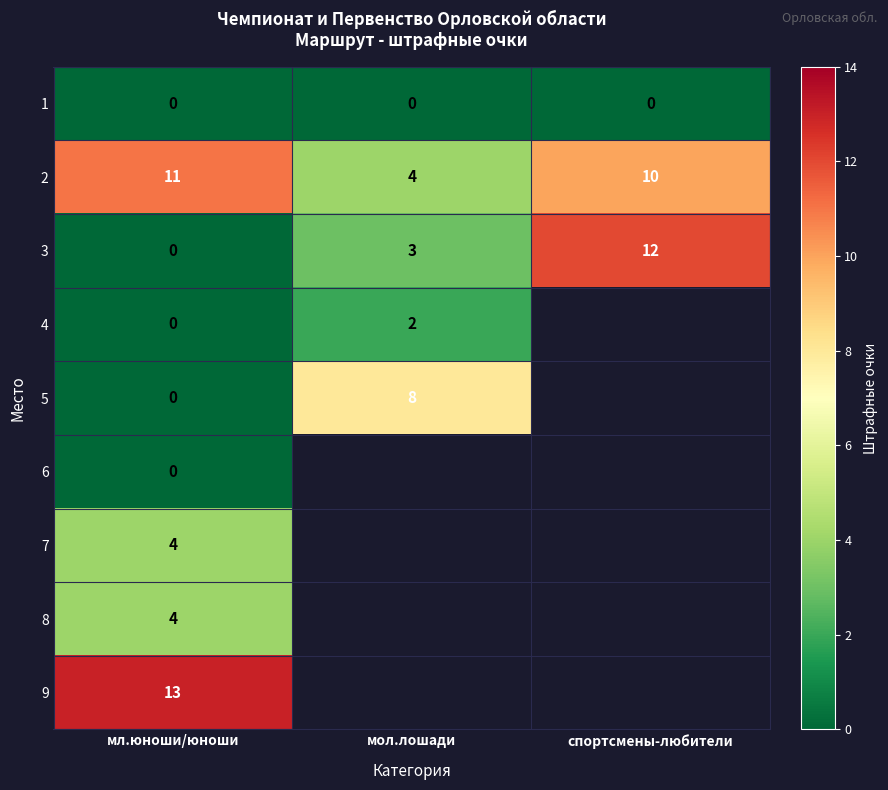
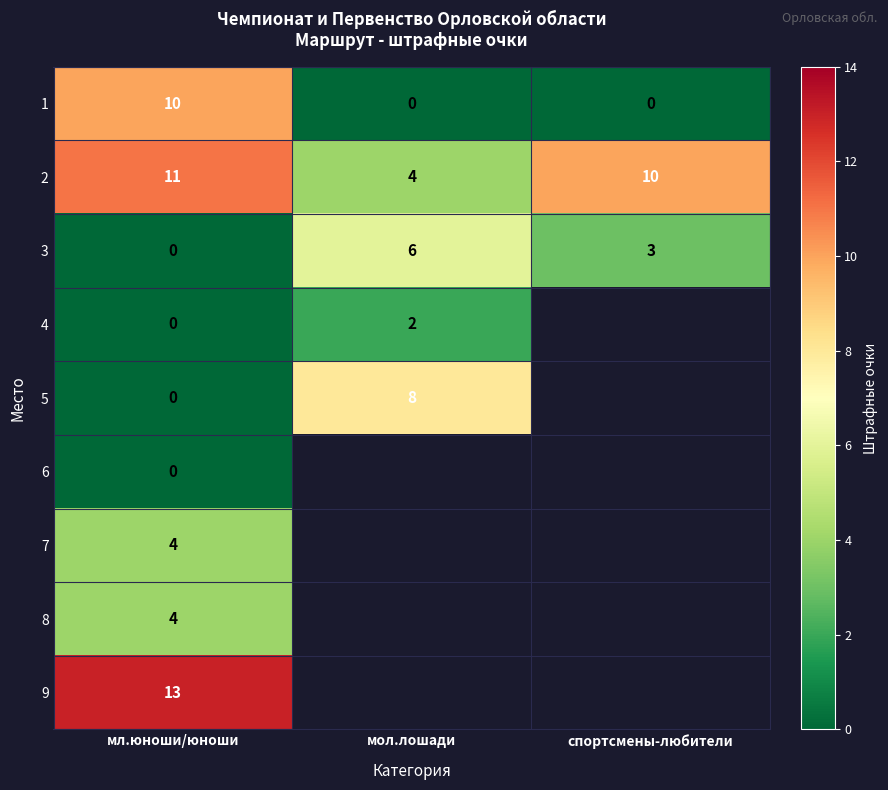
  {
    "1": {
-     "мл.юноши/юноши": 0,
+     "мл.юноши/юноши": 10,
      "мол.лошади": 0,
      "спортсмены-любители": 0
    },
    "2": {
      "мл.юноши/юноши": 11,
      "мол.лошади": 4,
      "спортсмены-любители": 10
    },
    "3": {
      "мл.юноши/юноши": 0,
-     "мол.лошади": 3,
-     "спортсмены-любители": 12
+     "мол.лошади": 6,
+     "спортсмены-любители": 3
    },
    "4": {
      "мл.юноши/юноши": 0,
      "мол.лошади": 2
    },
    "5": {
      "мл.юноши/юноши": 0,
      "мол.лошади": 8
    },
    "6": {
      "мл.юноши/юноши": 0
    },
    "7": {
      "мл.юноши/юноши": 4
    },
    "8": {
      "мл.юноши/юноши": 4
    },
    "9": {
      "мл.юноши/юноши": 13
    }
  }
